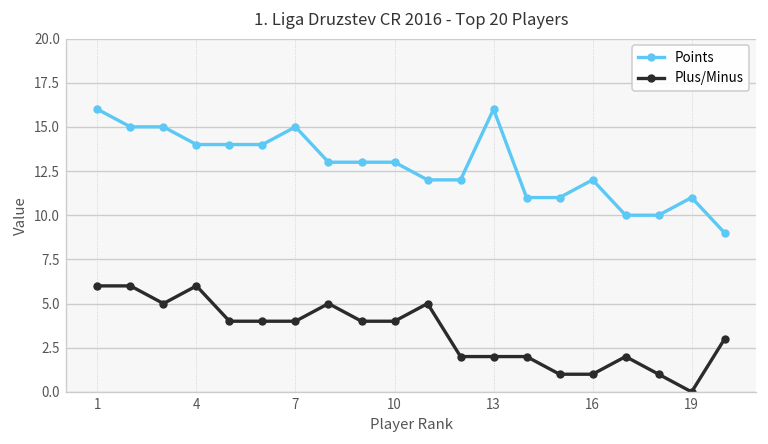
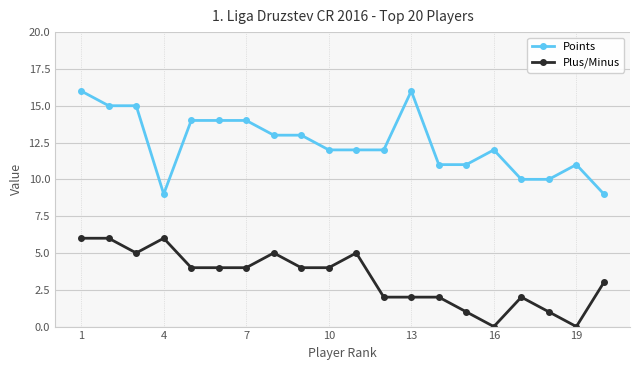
  {
    "Points": {
      "1": 16,
-     "4": 14,
-     "7": 15,
-     "10": 13,
+     "4": 9,
+     "7": 14,
+     "10": 12,
      "13": 16,
      "16": 12,
      "19": 11
    },
    "Plus/Minus": {
      "1": 6,
      "4": 6,
      "7": 4,
      "10": 4,
      "13": 2,
-     "16": 1,
+     "16": 0,
      "19": 0
    }
  }
